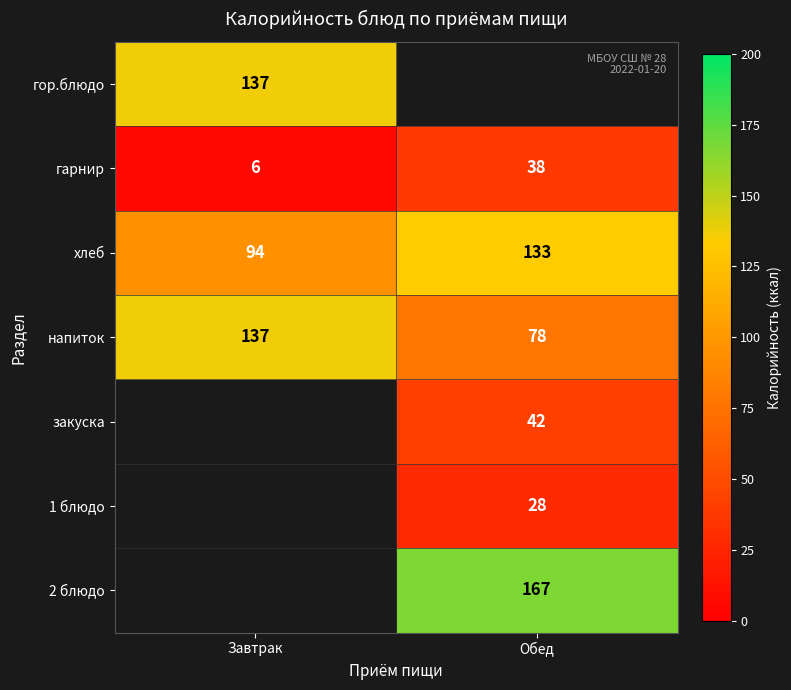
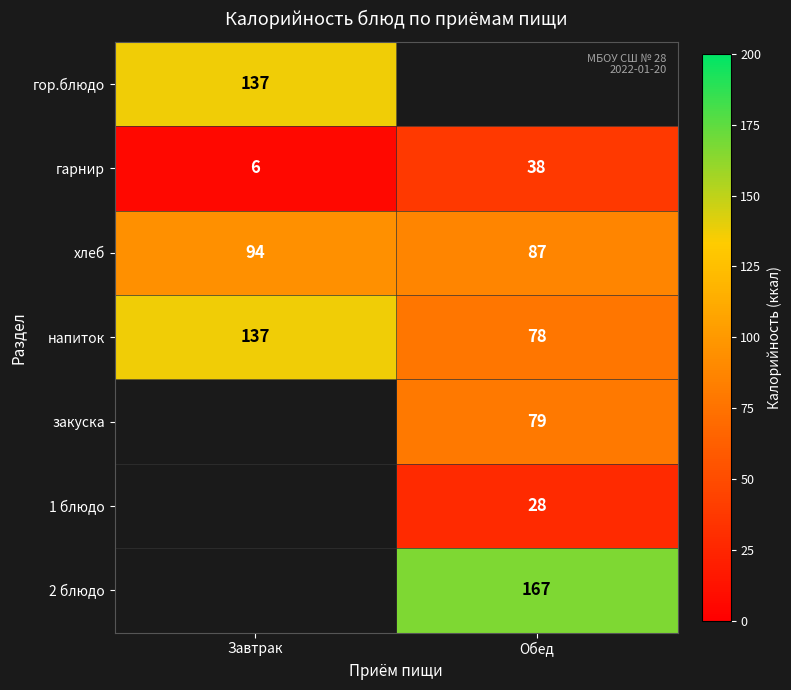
  {
    "гор.блюдо": {
      "Завтрак": 137
    },
    "гарнир": {
      "Завтрак": 6,
      "Обед": 38
    },
    "хлеб": {
      "Завтрак": 94,
-     "Обед": 133
+     "Обед": 87
    },
    "напиток": {
      "Завтрак": 137,
      "Обед": 78
    },
    "закуска": {
-     "Обед": 42
+     "Обед": 79
    },
    "1 блюдо": {
      "Обед": 28
    },
    "2 блюдо": {
      "Обед": 167
    }
  }
